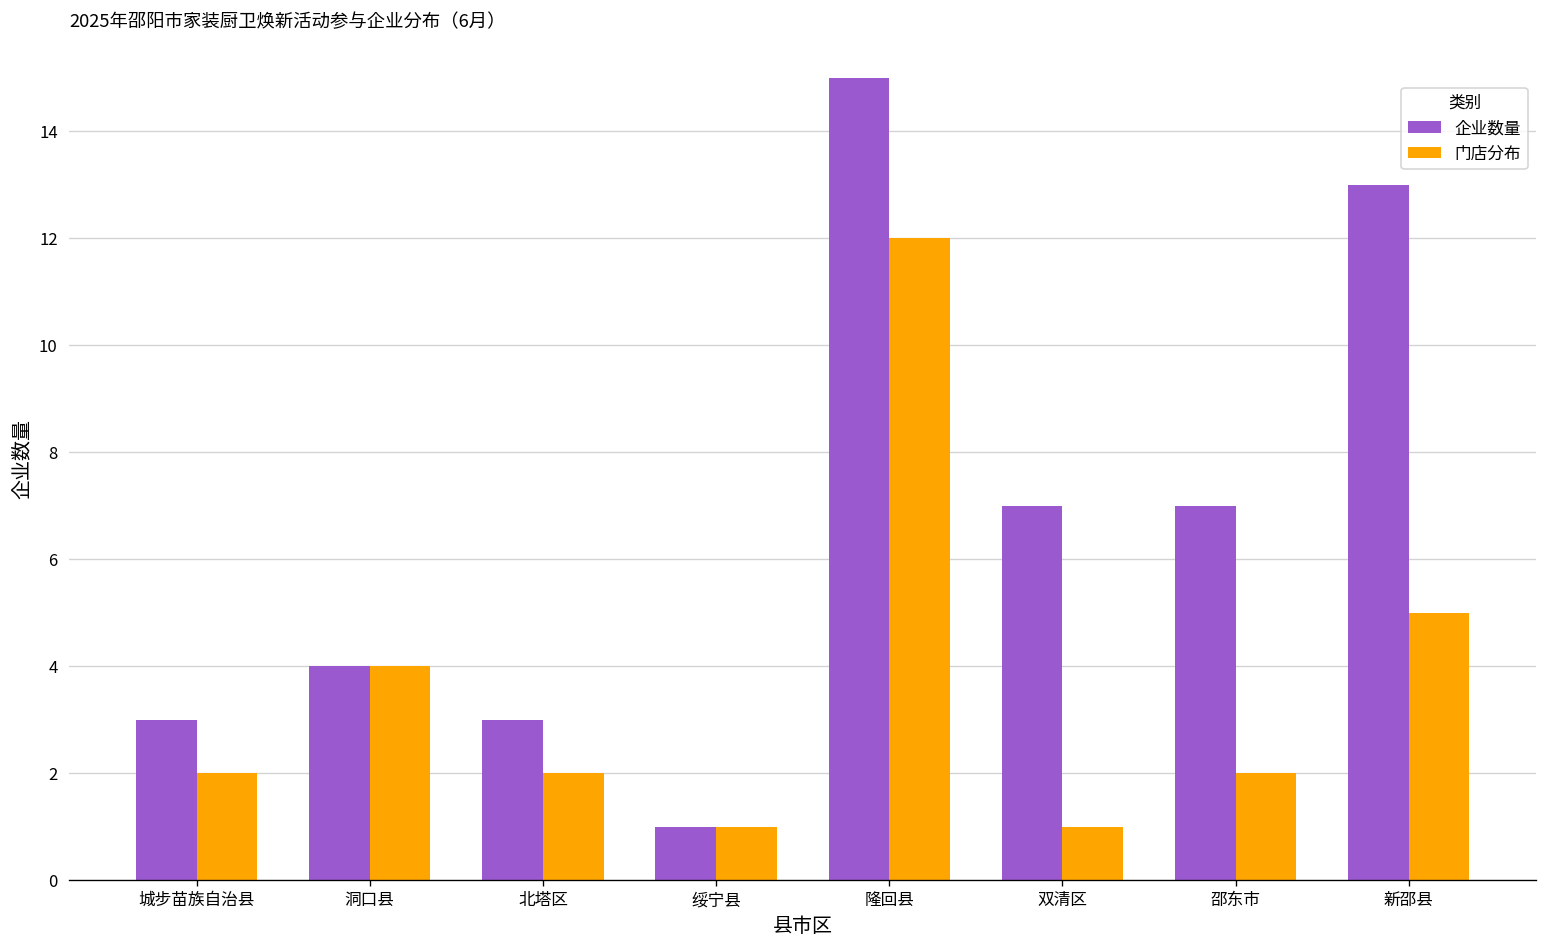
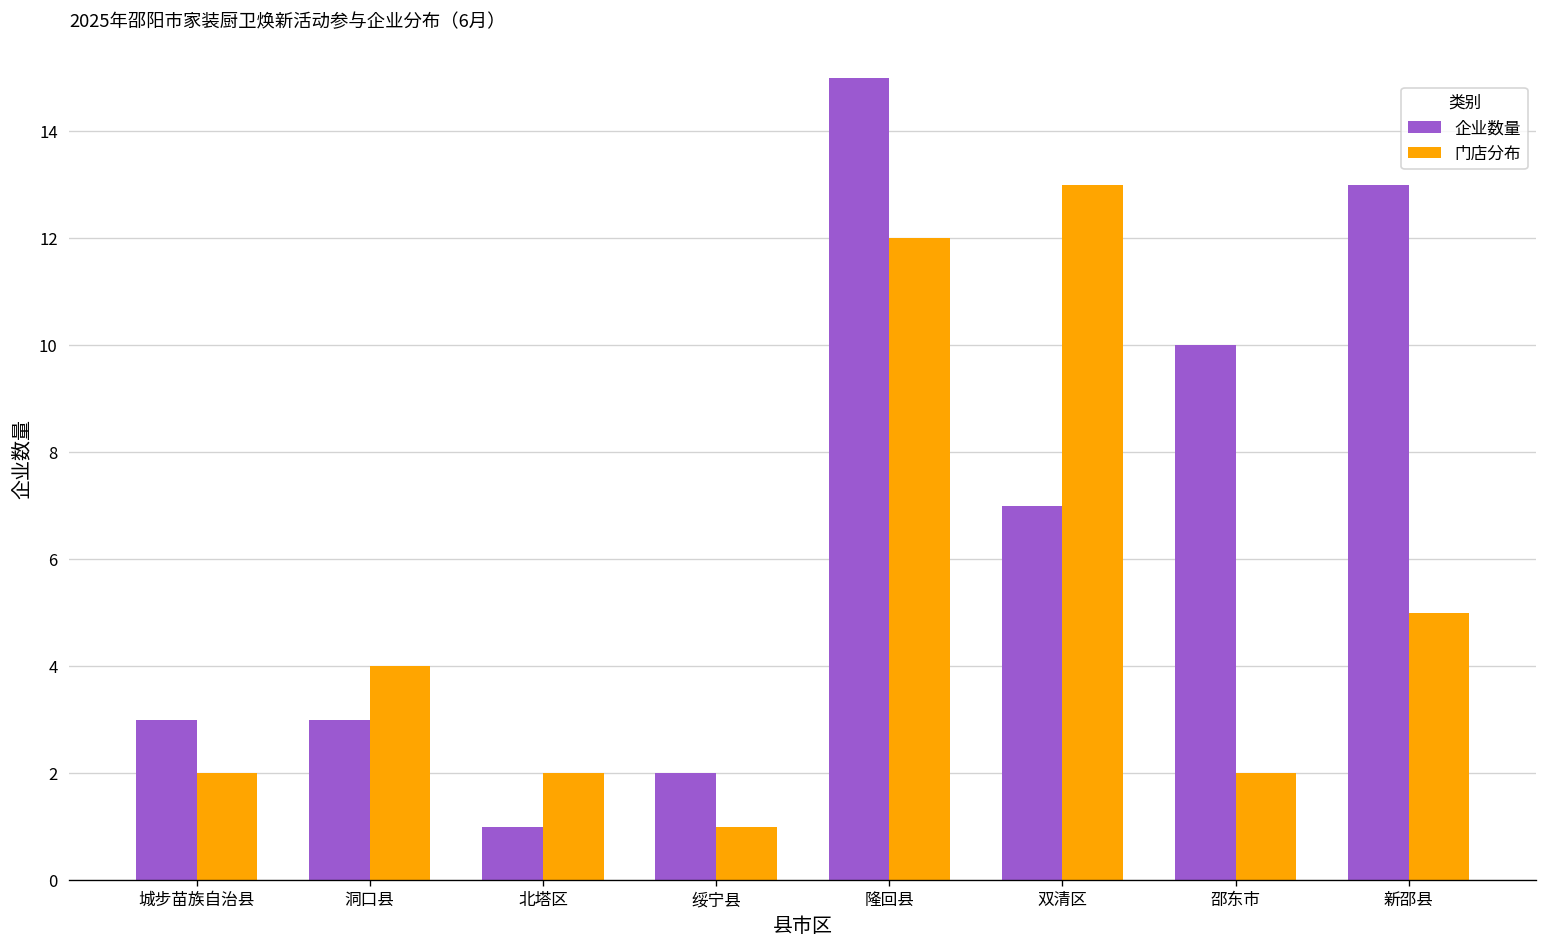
  {
    "企业数量": {
      "城步苗族自治县": 3,
-     "洞口县": 4,
-     "北塔区": 3,
-     "绥宁县": 1,
+     "洞口县": 3,
+     "北塔区": 1,
+     "绥宁县": 2,
      "隆回县": 15,
      "双清区": 7,
-     "邵东市": 7,
+     "邵东市": 10,
      "新邵县": 13
    },
    "门店分布": {
      "城步苗族自治县": 2,
      "洞口县": 4,
      "北塔区": 2,
      "绥宁县": 1,
      "隆回县": 12,
-     "双清区": 1,
+     "双清区": 13,
      "邵东市": 2,
      "新邵县": 5
    }
  }
